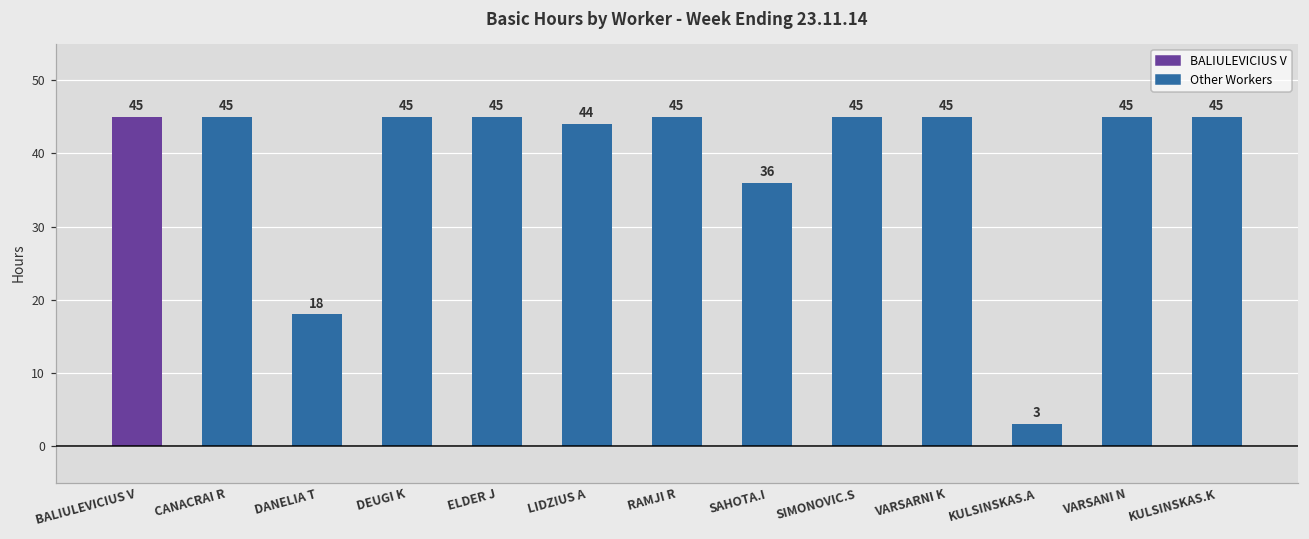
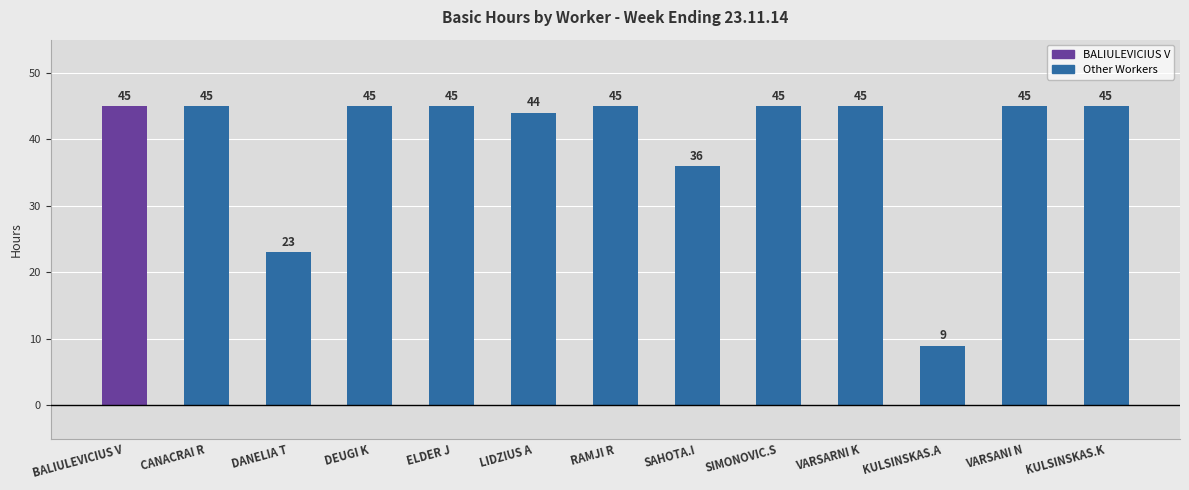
  {
    "BALIULEVICIUS V": 45,
    "CANACRAI R": 45,
-   "DANELIA T": 18,
+   "DANELIA T": 23,
    "DEUGI K": 45,
    "ELDER J": 45,
    "LIDZIUS A": 44,
    "RAMJI R": 45,
    "SAHOTA.I": 36,
    "SIMONOVIC.S": 45,
    "VARSARNI K": 45,
-   "KULSINSKAS.A": 3,
+   "KULSINSKAS.A": 9,
    "VARSANI N": 45,
    "KULSINSKAS.K": 45
  }
